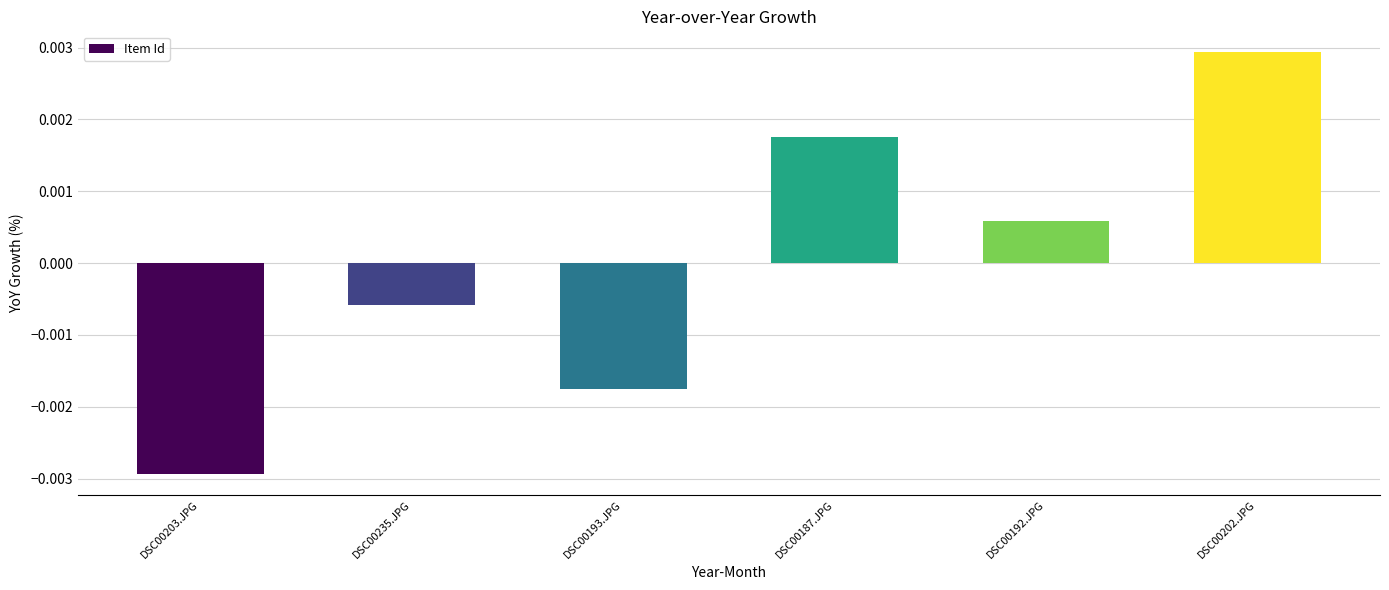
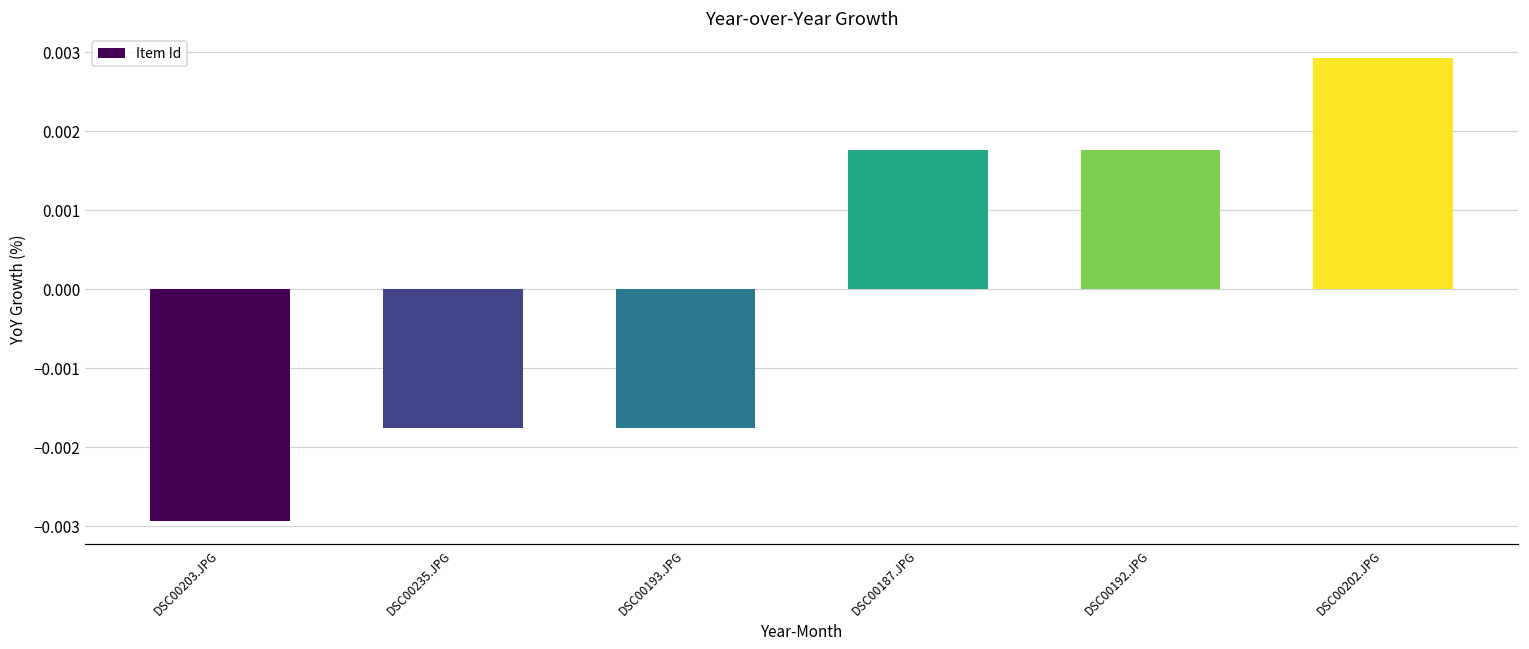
  {
    "DSC00203.JPG": -0.0029,
-   "DSC00235.JPG": -0.0006,
+   "DSC00235.JPG": -0.0018,
    "DSC00193.JPG": -0.0018,
    "DSC00187.JPG": 0.0018,
-   "DSC00192.JPG": 0.0006,
+   "DSC00192.JPG": 0.0018,
    "DSC00202.JPG": 0.0029
  }
